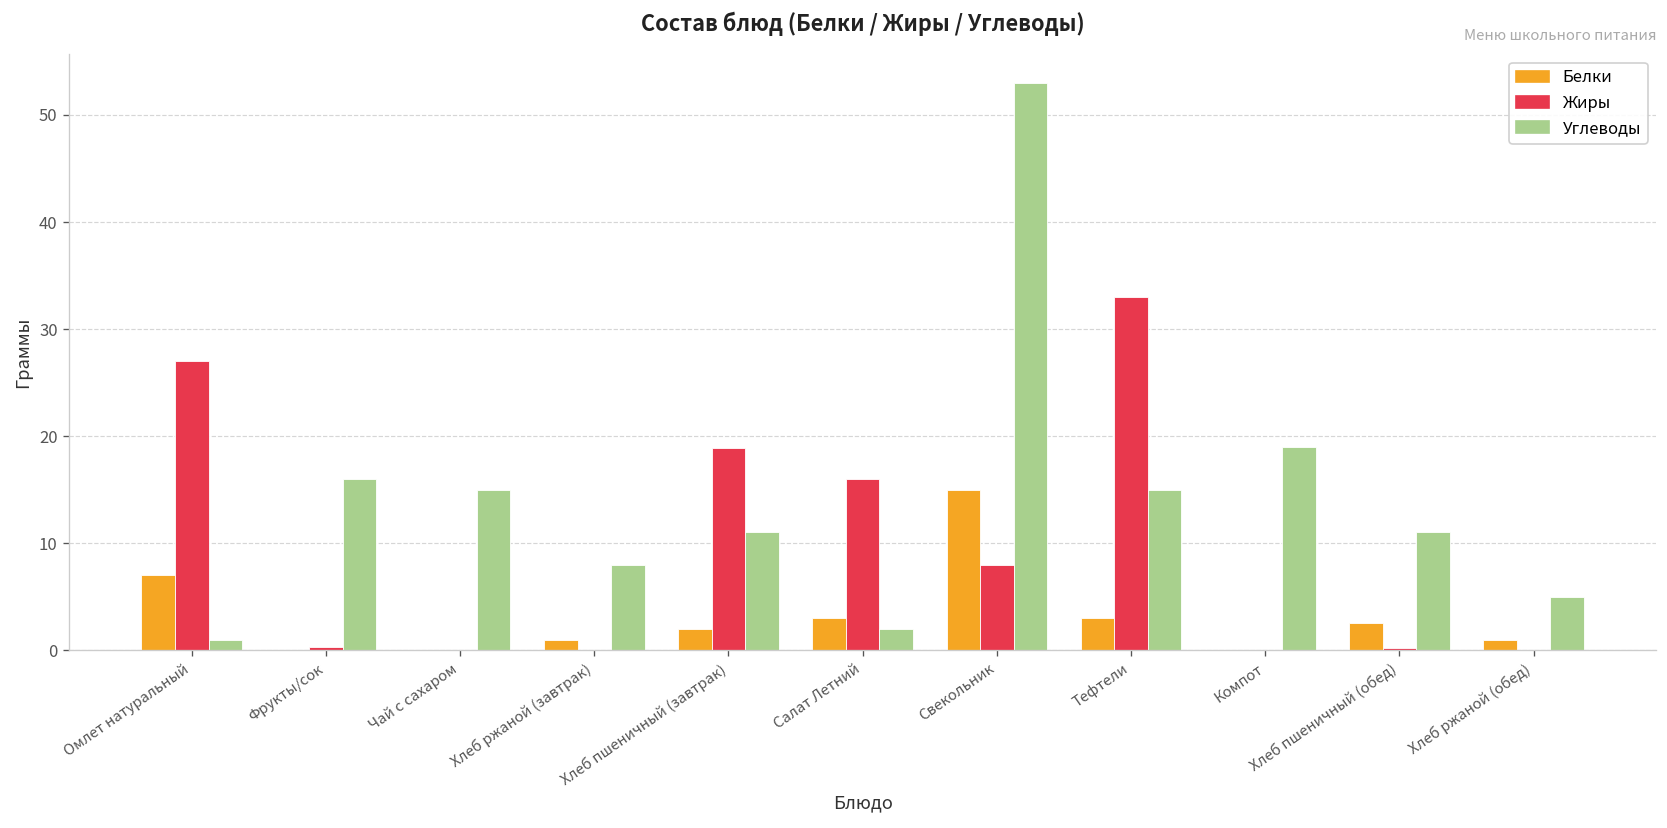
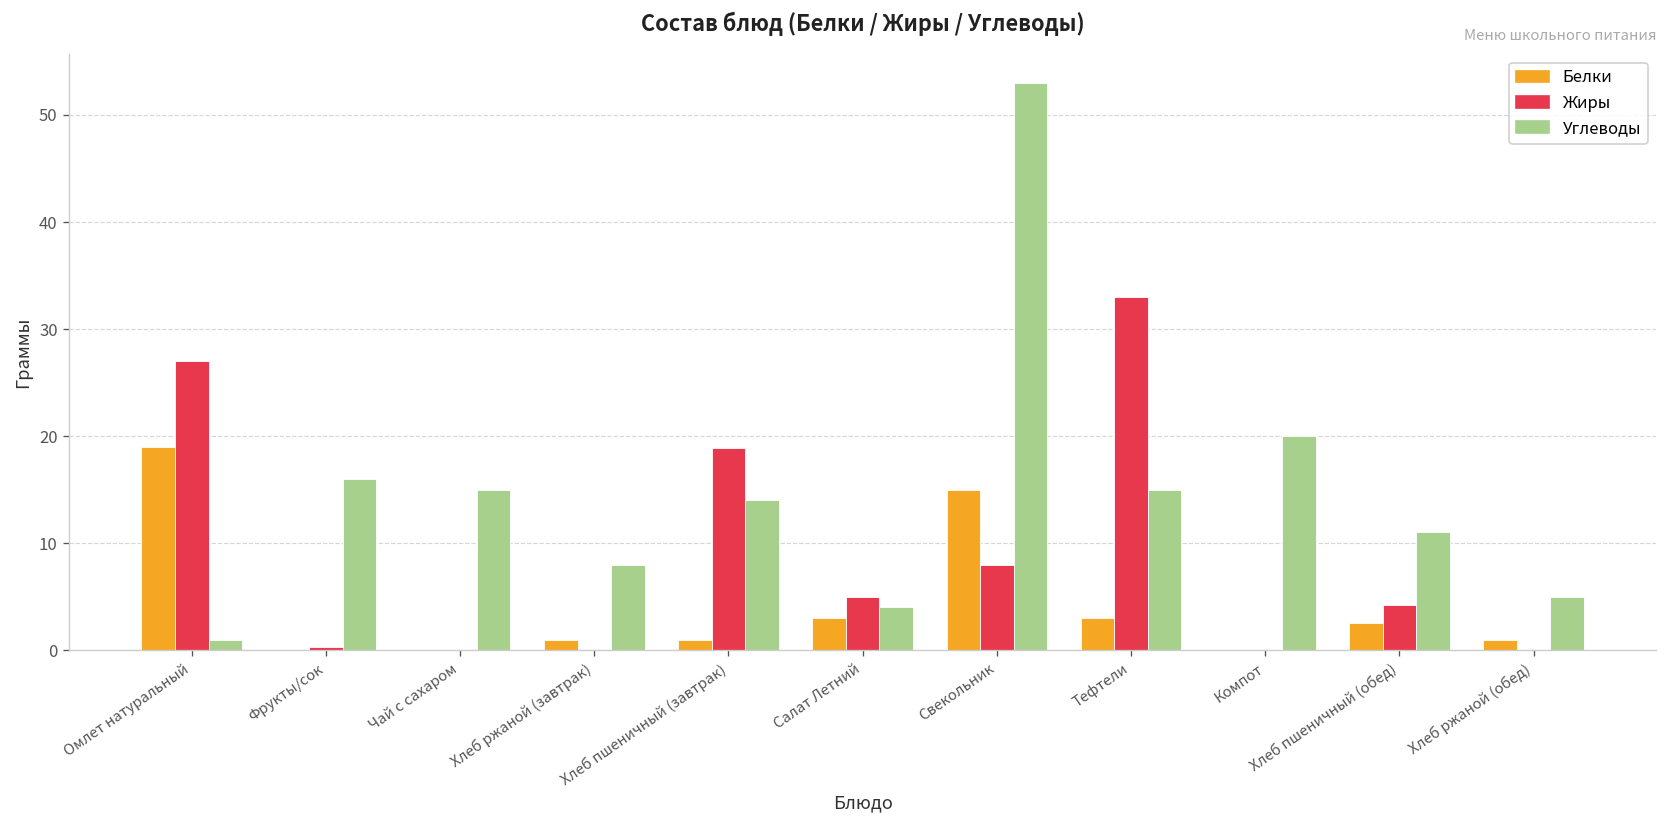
  {
    "Белки": {
-     "Омлет натуральный": 7,
+     "Омлет натуральный": 19,
      "Фрукты/сок": 0,
      "Чай с сахаром": 0,
      "Хлеб ржаной (завтрак)": 1,
-     "Хлеб пшеничный (завтрак)": 2,
+     "Хлеб пшеничный (завтрак)": 1,
      "Салат Летний": 3,
      "Свекольник": 15,
      "Тефтели": 3,
      "Компот": 0,
      "Хлеб пшеничный (обед)": 3,
      "Хлеб ржаной (обед)": 1
    },
    "Жиры": {
      "Омлет натуральный": 27,
      "Фрукты/сок": 0,
      "Чай с сахаром": 0,
      "Хлеб ржаной (завтрак)": 0,
      "Хлеб пшеничный (завтрак)": 19,
-     "Салат Летний": 16,
+     "Салат Летний": 5,
      "Свекольник": 8,
      "Тефтели": 33,
      "Компот": 0,
-     "Хлеб пшеничный (обед)": 0,
+     "Хлеб пшеничный (обед)": 4,
      "Хлеб ржаной (обед)": 0
    },
    "Углеводы": {
      "Омлет натуральный": 1,
      "Фрукты/сок": 16,
      "Чай с сахаром": 15,
      "Хлеб ржаной (завтрак)": 8,
-     "Хлеб пшеничный (завтрак)": 11,
-     "Салат Летний": 2,
+     "Хлеб пшеничный (завтрак)": 14,
+     "Салат Летний": 4,
      "Свекольник": 53,
      "Тефтели": 15,
-     "Компот": 19,
+     "Компот": 20,
      "Хлеб пшеничный (обед)": 11,
      "Хлеб ржаной (обед)": 5
    }
  }
